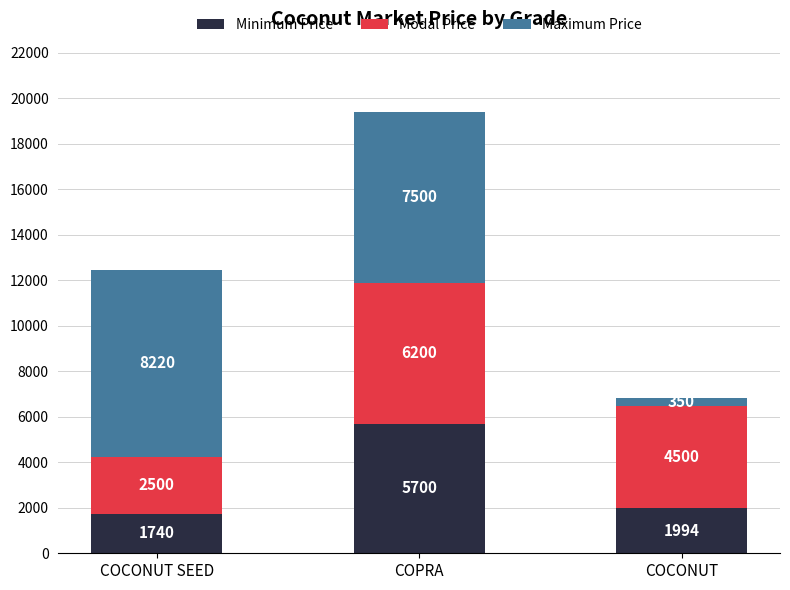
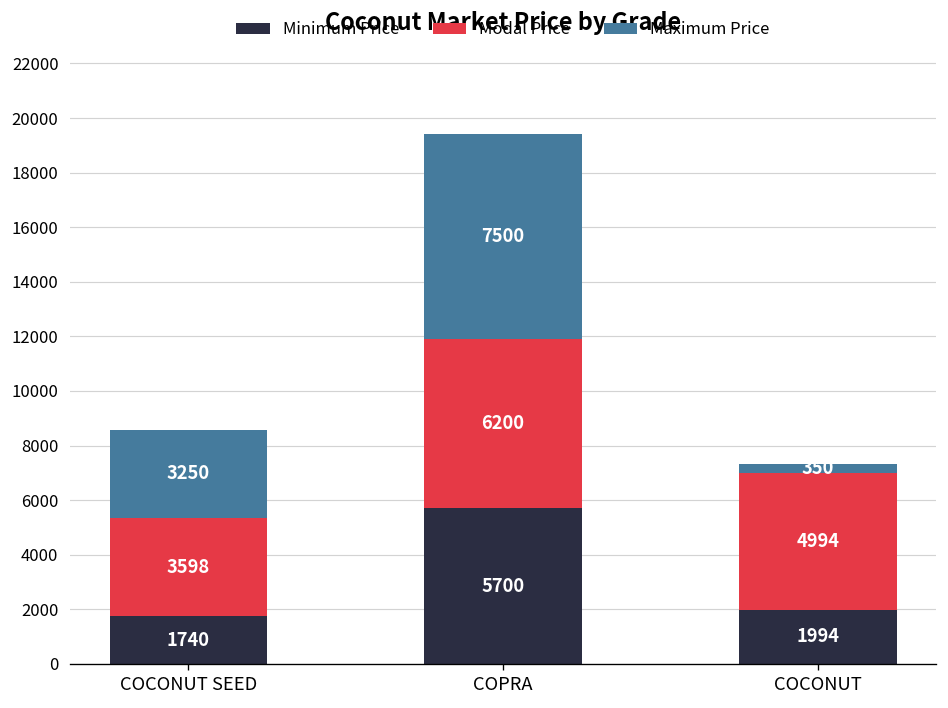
  {
    "Minimum Price": {
      "COCONUT SEED": 1740,
      "COPRA": 5700,
      "COCONUT": 1994
    },
    "Modal Price": {
-     "COCONUT SEED": 2500,
+     "COCONUT SEED": 3598,
      "COPRA": 6200,
-     "COCONUT": 4500
+     "COCONUT": 4994
    },
    "Maximum Price": {
-     "COCONUT SEED": 8220,
+     "COCONUT SEED": 3250,
      "COPRA": 7500,
      "COCONUT": 350
    }
  }
